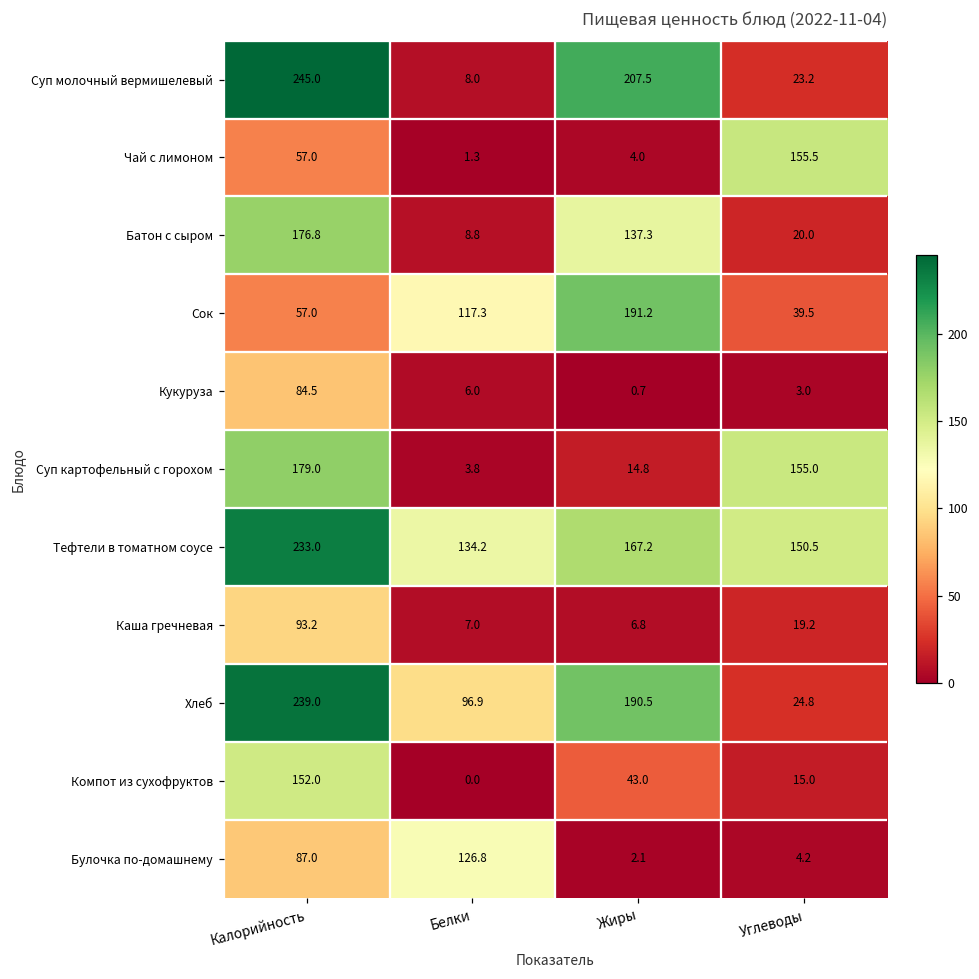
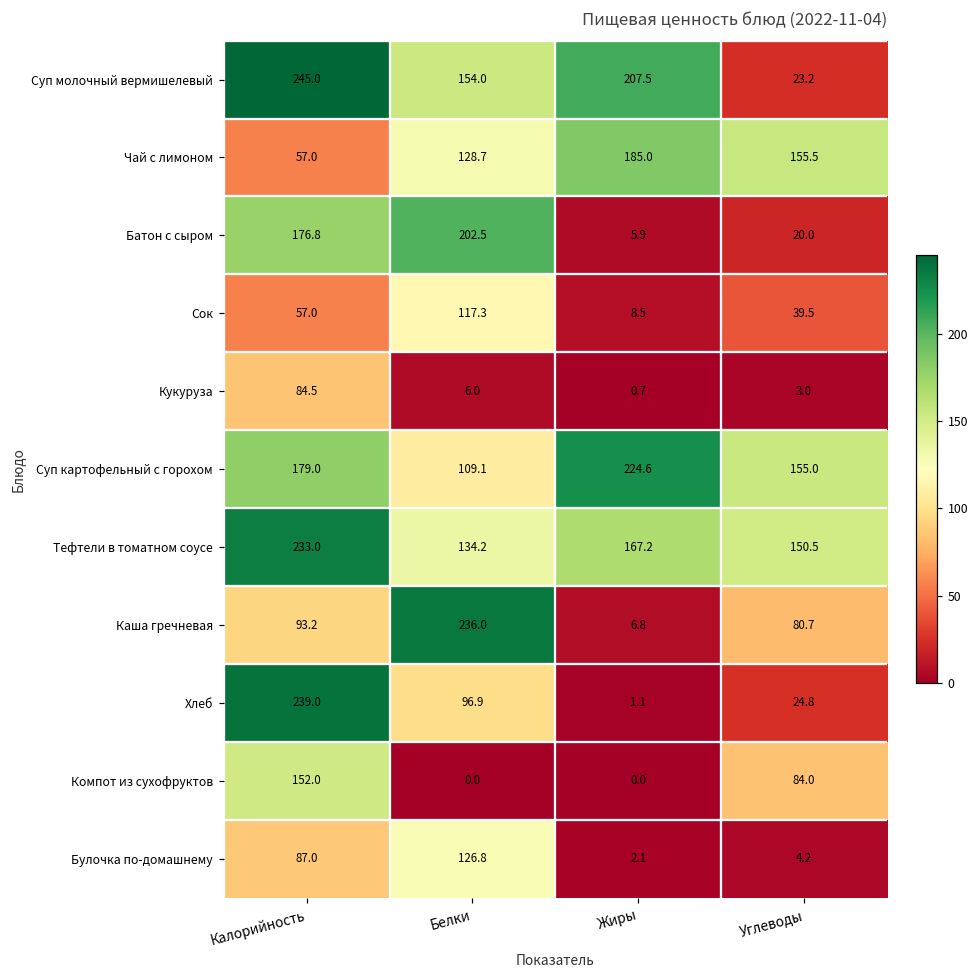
  {
    "Суп молочный вермишелевый": {
      "Калорийность": 245.0,
-     "Белки": 8.0,
+     "Белки": 154.0,
      "Жиры": 207.5,
      "Углеводы": 23.2
    },
    "Чай с лимоном": {
      "Калорийность": 57.0,
-     "Белки": 1.3,
-     "Жиры": 4.0,
+     "Белки": 128.7,
+     "Жиры": 185.0,
      "Углеводы": 155.5
    },
    "Батон с сыром": {
      "Калорийность": 176.8,
-     "Белки": 8.8,
-     "Жиры": 137.3,
+     "Белки": 202.5,
+     "Жиры": 5.9,
      "Углеводы": 20.0
    },
    "Сок": {
      "Калорийность": 57.0,
      "Белки": 117.3,
-     "Жиры": 191.2,
+     "Жиры": 8.5,
      "Углеводы": 39.5
    },
    "Кукуруза": {
      "Калорийность": 84.5,
      "Белки": 6.0,
      "Жиры": 0.7,
      "Углеводы": 3.0
    },
    "Суп картофельный с горохом": {
      "Калорийность": 179.0,
-     "Белки": 3.8,
-     "Жиры": 14.8,
+     "Белки": 109.1,
+     "Жиры": 224.6,
      "Углеводы": 155.0
    },
    "Тефтели в томатном соусе": {
      "Калорийность": 233.0,
      "Белки": 134.2,
      "Жиры": 167.2,
      "Углеводы": 150.5
    },
    "Каша гречневая": {
      "Калорийность": 93.2,
-     "Белки": 7.0,
+     "Белки": 236.0,
      "Жиры": 6.8,
-     "Углеводы": 19.2
+     "Углеводы": 80.7
    },
    "Хлеб": {
      "Калорийность": 239.0,
      "Белки": 96.9,
-     "Жиры": 190.5,
+     "Жиры": 1.1,
      "Углеводы": 24.8
    },
    "Компот из сухофруктов": {
      "Калорийность": 152.0,
      "Белки": 0.0,
-     "Жиры": 43.0,
-     "Углеводы": 15.0
+     "Жиры": 0.0,
+     "Углеводы": 84.0
    },
    "Булочка по-домашнему": {
      "Калорийность": 87.0,
      "Белки": 126.8,
      "Жиры": 2.1,
      "Углеводы": 4.2
    }
  }
